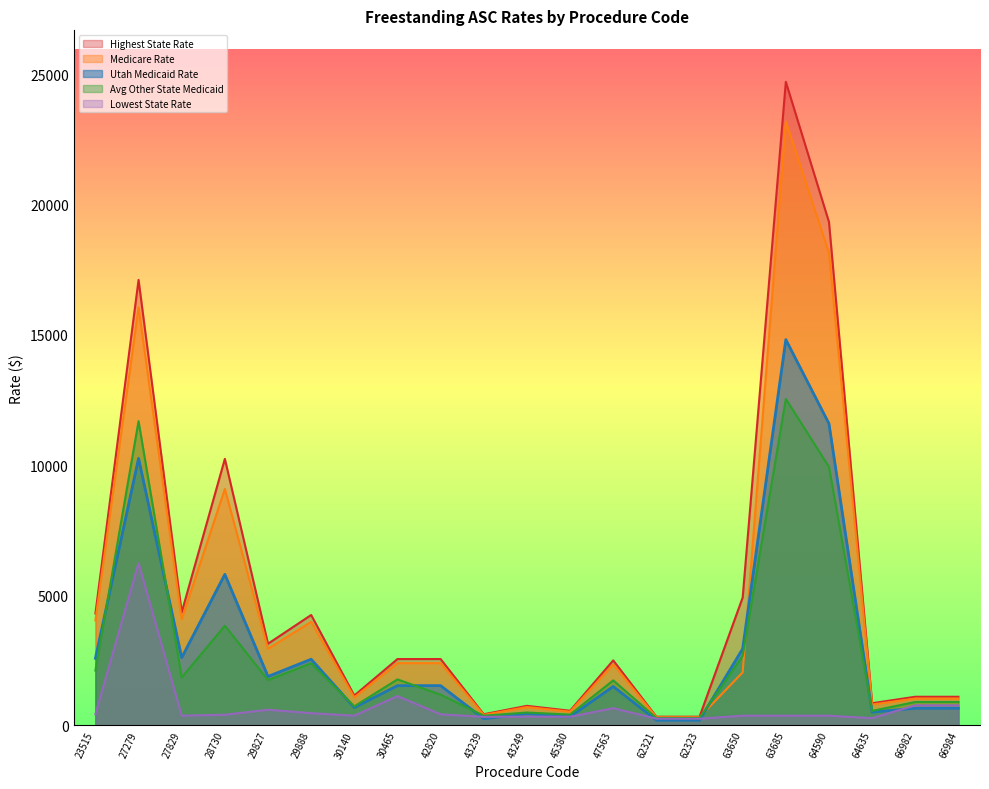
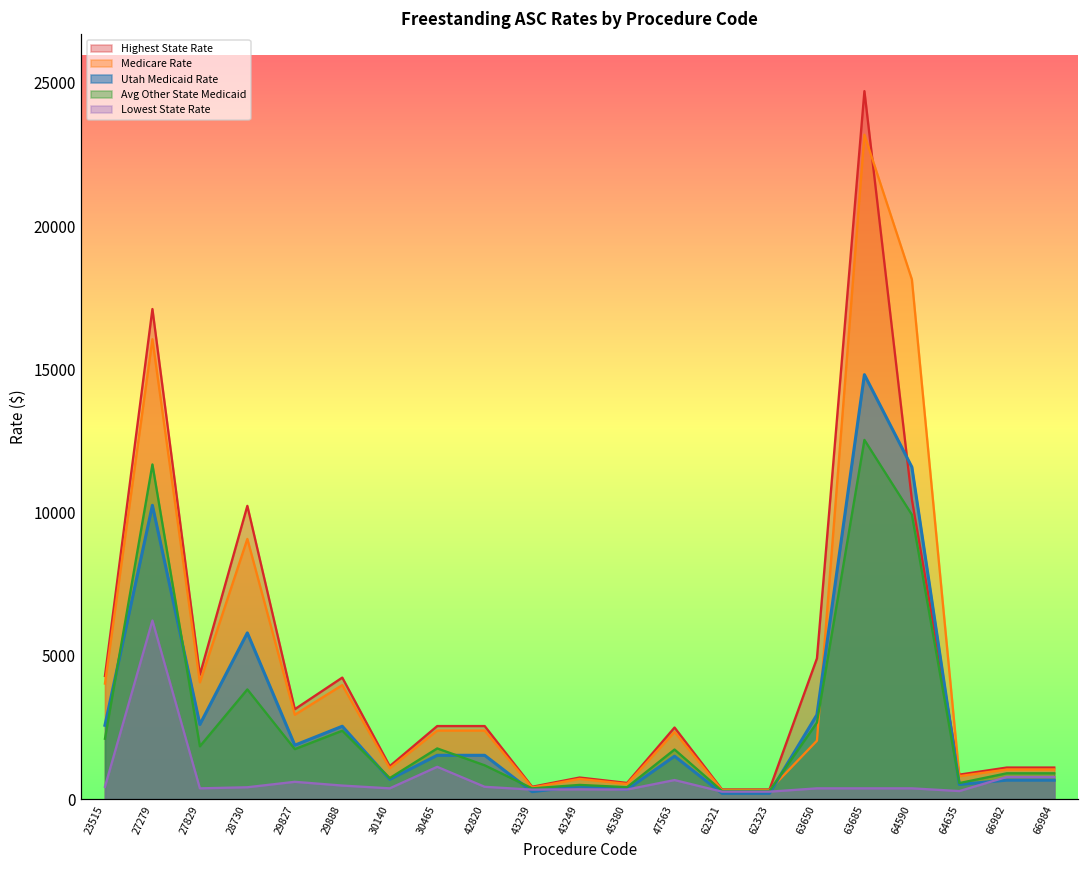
  {
    "Highest State Rate": {
      "23515": 4300,
      "27279": 17100,
      "27829": 4300,
      "28730": 10200,
      "29827": 3100,
      "29888": 4200,
      "30465": 2500,
      "42820": 2500,
      "47563": 2500,
      "63650": 4900,
      "63685": 24700,
-     "64590": 19300
+     "64590": 10500
    },
    "Medicare Rate": {
      "23515": 4000,
      "27279": 16100,
      "27829": 4100,
      "28730": 9100,
      "29827": 2900,
      "29888": 4000,
      "30465": 2400,
      "42820": 2400,
      "47563": 2300,
      "63650": 2000,
      "63685": 23200,
      "64590": 18100
    },
    "Utah Medicaid Rate": {
      "23515": 2600,
      "27279": 10300,
      "27829": 2600,
      "28730": 5800,
      "29827": 1900,
      "29888": 2500,
      "30465": 1500,
      "42820": 1500,
      "47563": 1500,
      "63650": 2900,
      "63685": 14800,
      "64590": 11600,
      "66982": 700,
      "66984": 700
    },
    "Avg Other State Medicaid": {
      "23515": 2100,
      "27279": 11700,
      "27829": 1800,
      "28730": 3800,
      "29827": 1700,
      "29888": 2400,
      "30465": 1800,
      "42820": 1200,
      "47563": 1700,
      "63650": 2700,
      "63685": 12500,
      "64590": 9900,
      "66982": 900,
      "66984": 900
    },
    "Lowest State Rate": {
      "23515": 400,
      "27279": 6200,
      "27829": 400,
      "28730": 400,
      "29827": 600,
      "29888": 500,
      "30140": 400,
      "30465": 1100,
      "42820": 400,
      "43249": 300,
      "47563": 700,
      "63650": 400,
      "63685": 400,
      "64590": 400,
      "64635": 300,
      "66982": 800,
      "66984": 800
    }
  }
